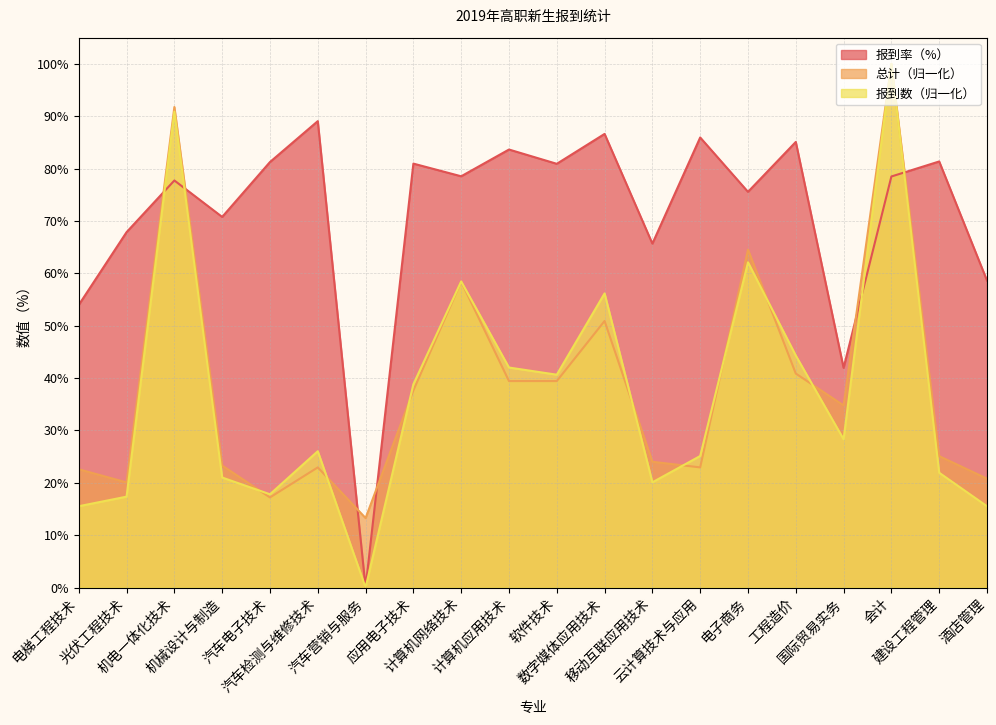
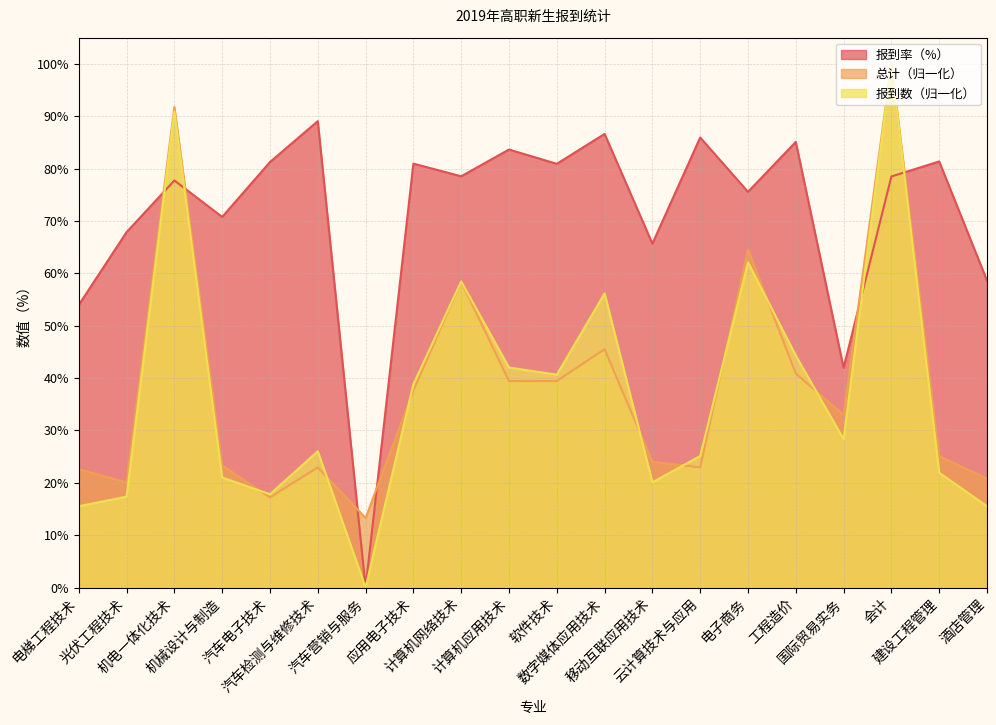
  {
    "报到率（%）": {
      "电梯工程技术": "54%",
      "光伏工程技术": "68%",
      "机电一体化技术": "78%",
      "机械设计与制造": "71%",
      "汽车电子技术": "81%",
      "汽车检测与维修技术": "89%",
      "应用电子技术": "81%",
      "计算机网络技术": "79%",
      "计算机应用技术": "84%",
      "软件技术": "81%",
      "数字媒体应用技术": "87%",
      "移动互联应用技术": "66%",
      "云计算技术与应用": "86%",
      "电子商务": "76%",
      "工程造价": "85%",
      "国际贸易实务": "42%",
      "会计": "78%",
      "建设工程管理": "81%",
      "酒店管理": "59%"
    },
    "总计（归一化）": {
      "电梯工程技术": "23%",
      "光伏工程技术": "20%",
      "机电一体化技术": "92%",
      "机械设计与制造": "23%",
      "汽车电子技术": "17%",
      "汽车检测与维修技术": "23%",
      "汽车营销与服务": "13%",
      "应用电子技术": "38%",
      "计算机应用技术": "39%",
      "软件技术": "39%",
-     "数字媒体应用技术": "51%",
+     "数字媒体应用技术": "46%",
      "移动互联应用技术": "24%",
      "云计算技术与应用": "23%",
      "电子商务": "65%",
      "工程造价": "41%",
-     "国际贸易实务": "35%",
+     "国际贸易实务": "33%",
      "建设工程管理": "25%",
      "酒店管理": "21%"
    },
    "报到数（归一化）": {
      "电梯工程技术": "16%",
      "光伏工程技术": "17%",
      "机电一体化技术": "91%",
      "机械设计与制造": "21%",
      "汽车电子技术": "18%",
      "汽车检测与维修技术": "26%",
      "应用电子技术": "39%",
      "计算机应用技术": "42%",
      "软件技术": "41%",
      "数字媒体应用技术": "56%",
      "移动互联应用技术": "20%",
      "云计算技术与应用": "25%",
      "电子商务": "62%",
      "工程造价": "44%",
      "国际贸易实务": "28%",
      "建设工程管理": "22%",
      "酒店管理": "16%"
    }
  }
